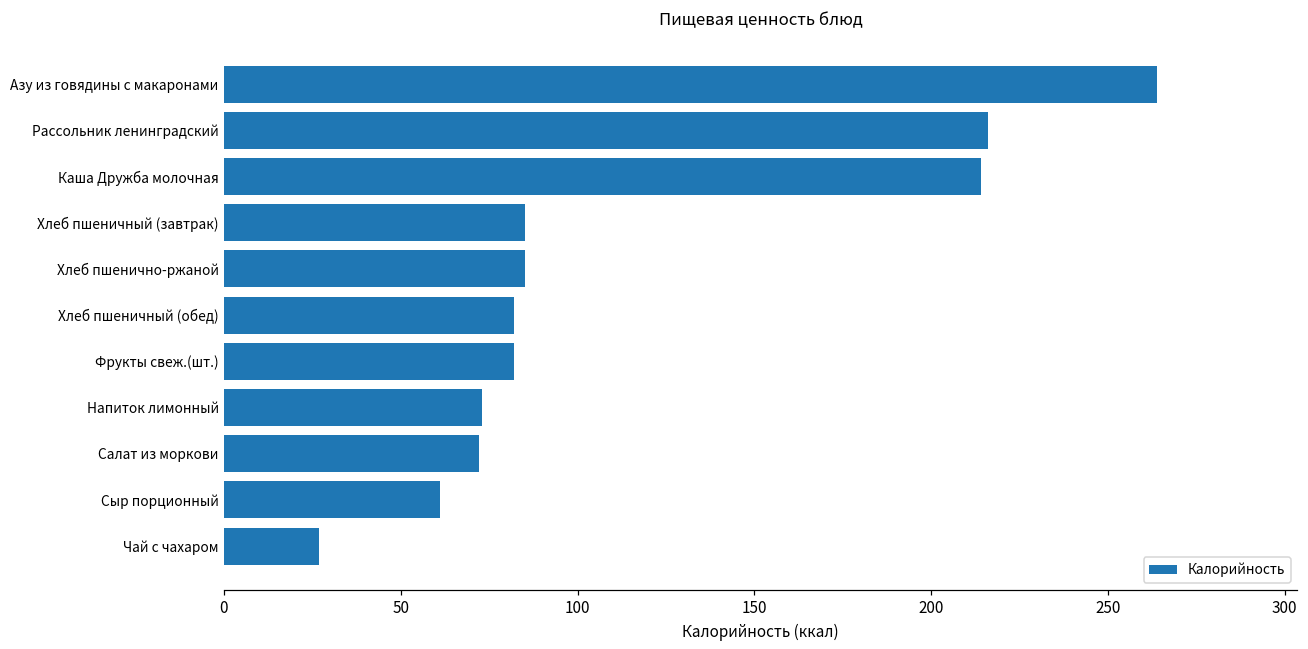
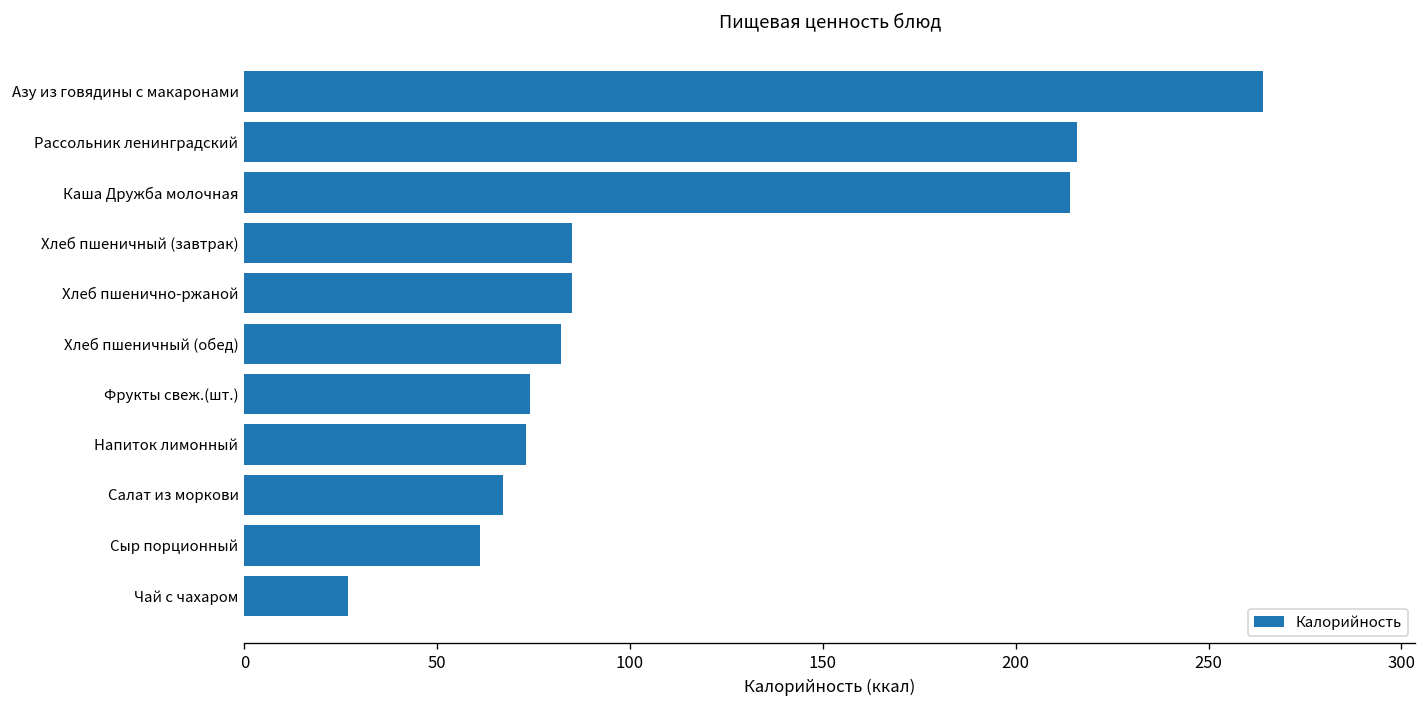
  {
    "Азу из говядины с макаронами": 264,
    "Рассольник ленинградский": 216,
    "Каша Дружба молочная": 214,
    "Хлеб пшеничный (завтрак)": 85,
    "Хлеб пшенично-ржаной": 85,
    "Хлеб пшеничный (обед)": 82,
-   "Фрукты свеж.(шт.)": 82,
+   "Фрукты свеж.(шт.)": 74,
    "Напиток лимонный": 73,
-   "Салат из моркови": 72,
+   "Салат из моркови": 67,
    "Сыр порционный": 61,
    "Чай с чахаром": 27
  }
